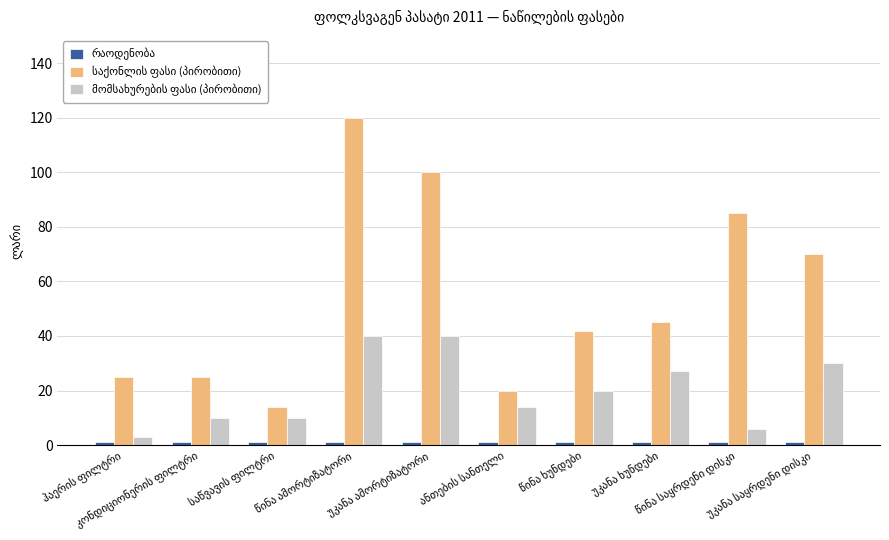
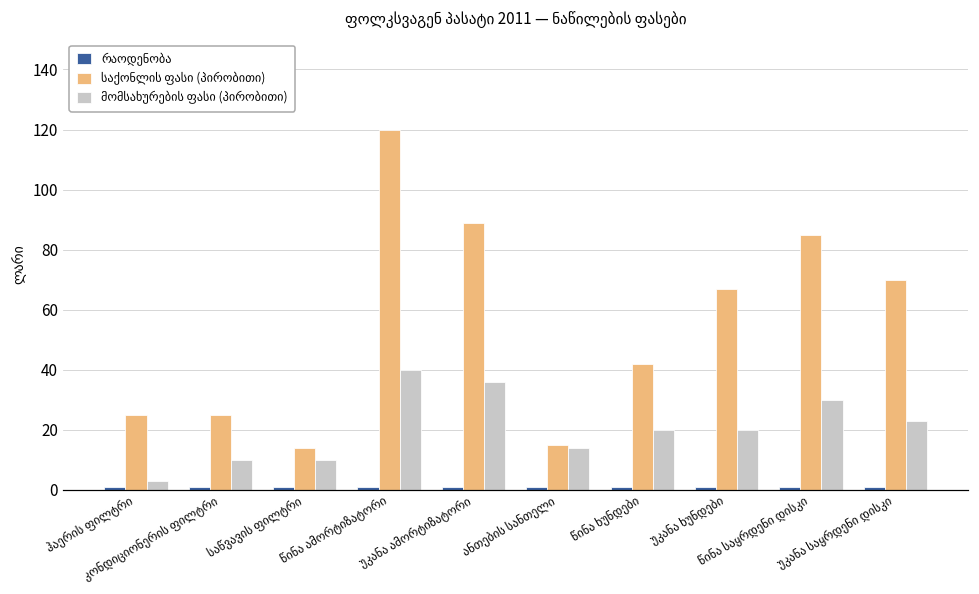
  {
    "რაოდენობა": {
      "ჰაერის ფილტრი": 1,
      "კონდიციონერის ფილტრი": 1,
      "საწვავის ფილტრი": 1,
      "წინა ამორტიზატორი": 1,
      "უკანა ამორტიზატორი": 1,
      "ანთების სანთელი": 1,
      "წინა ხუნდები": 1,
      "უკანა ხუნდები": 1,
      "წინა საყრდენი დისკი": 1,
      "უკანა საყრდენი დისკი": 1
    },
    "საქონლის ფასი (პირობითი)": {
      "ჰაერის ფილტრი": 25,
      "კონდიციონერის ფილტრი": 25,
      "საწვავის ფილტრი": 14,
      "წინა ამორტიზატორი": 120,
-     "უკანა ამორტიზატორი": 100,
-     "ანთების სანთელი": 20,
+     "უკანა ამორტიზატორი": 89,
+     "ანთების სანთელი": 15,
      "წინა ხუნდები": 42,
-     "უკანა ხუნდები": 45,
+     "უკანა ხუნდები": 67,
      "წინა საყრდენი დისკი": 85,
      "უკანა საყრდენი დისკი": 70
    },
    "მომსახურების ფასი (პირობითი)": {
      "ჰაერის ფილტრი": 3,
      "კონდიციონერის ფილტრი": 10,
      "საწვავის ფილტრი": 10,
      "წინა ამორტიზატორი": 40,
-     "უკანა ამორტიზატორი": 40,
+     "უკანა ამორტიზატორი": 36,
      "ანთების სანთელი": 14,
      "წინა ხუნდები": 20,
-     "უკანა ხუნდები": 27,
-     "წინა საყრდენი დისკი": 6,
-     "უკანა საყრდენი დისკი": 30
+     "უკანა ხუნდები": 20,
+     "წინა საყრდენი დისკი": 30,
+     "უკანა საყრდენი დისკი": 23
    }
  }
